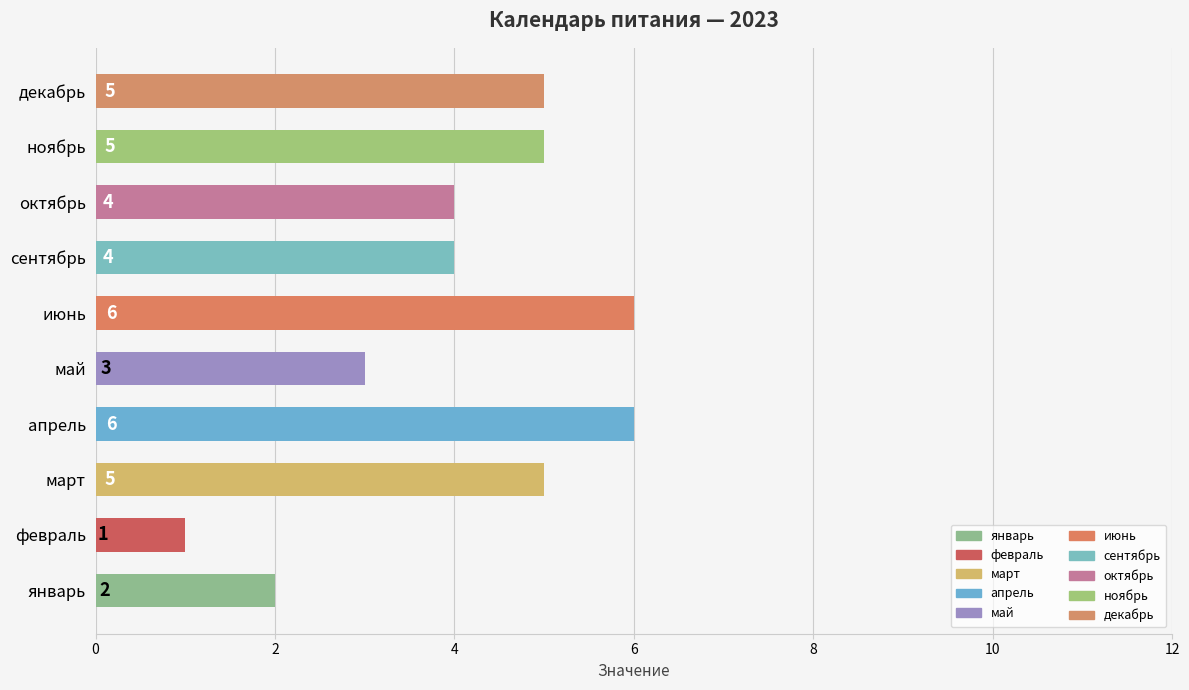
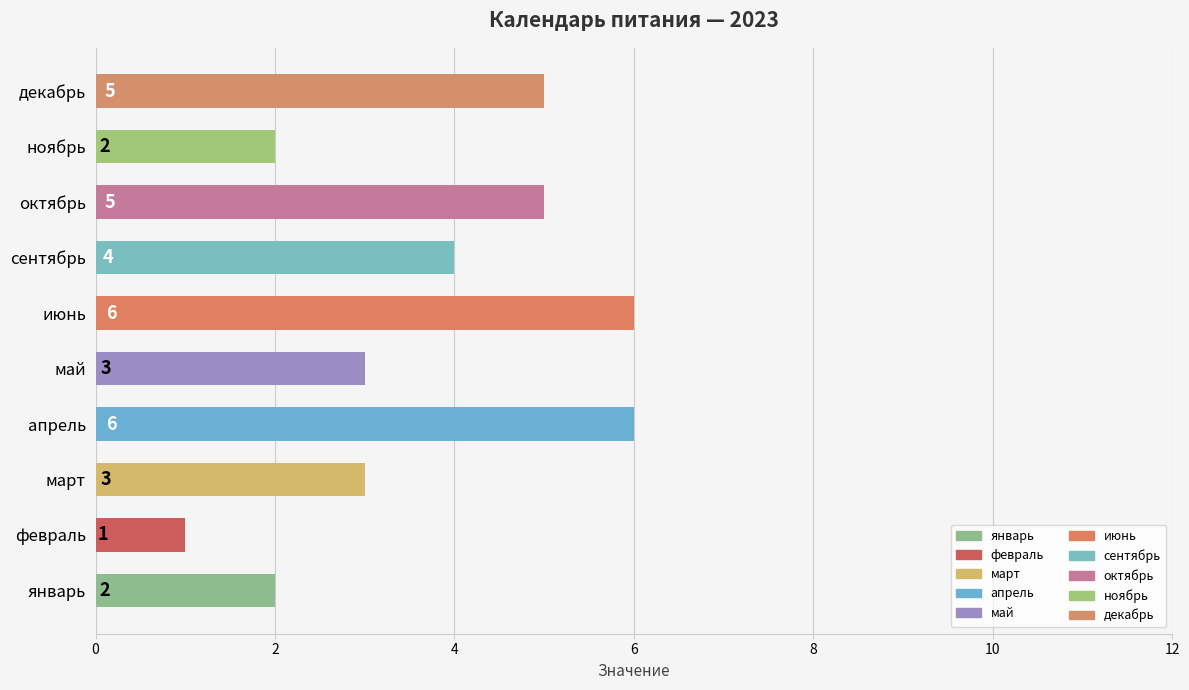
  {
    "декабрь": 5,
-   "ноябрь": 5,
-   "октябрь": 4,
+   "ноябрь": 2,
+   "октябрь": 5,
    "сентябрь": 4,
    "июнь": 6,
    "май": 3,
    "апрель": 6,
-   "март": 5,
+   "март": 3,
    "февраль": 1,
    "январь": 2
  }
